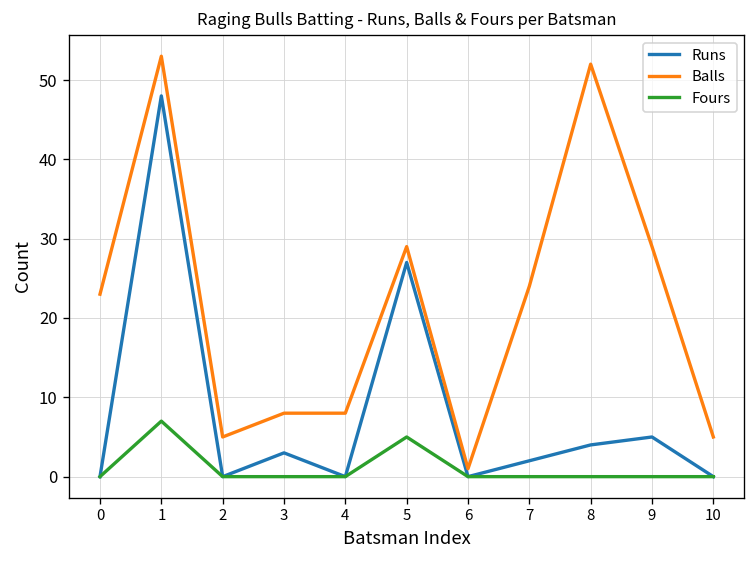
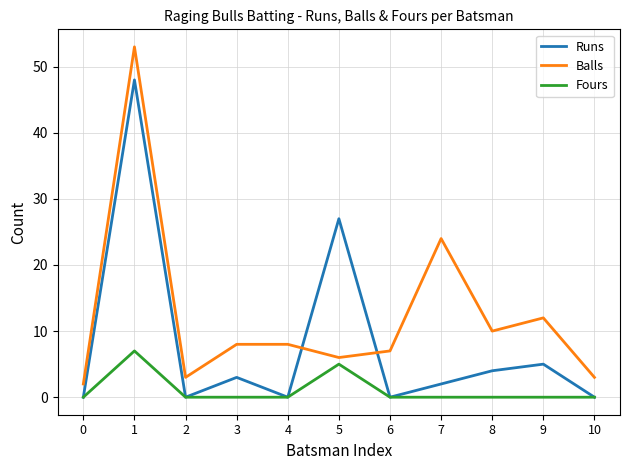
  {
    "Runs": {
      "1": 48,
      "3": 3,
      "5": 27,
      "7": 2,
      "8": 4,
      "9": 5
    },
    "Balls": {
-     "0": 23,
+     "0": 2,
      "1": 53,
-     "2": 5,
+     "2": 3,
      "3": 8,
      "4": 8,
-     "5": 29,
-     "6": 1,
+     "5": 6,
+     "6": 7,
      "7": 24,
-     "8": 52,
-     "9": 29,
-     "10": 5
+     "8": 10,
+     "9": 12,
+     "10": 3
    },
    "Fours": {
      "1": 7,
      "3": 0,
      "5": 5,
      "7": 0,
      "8": 0,
      "9": 0
    }
  }
